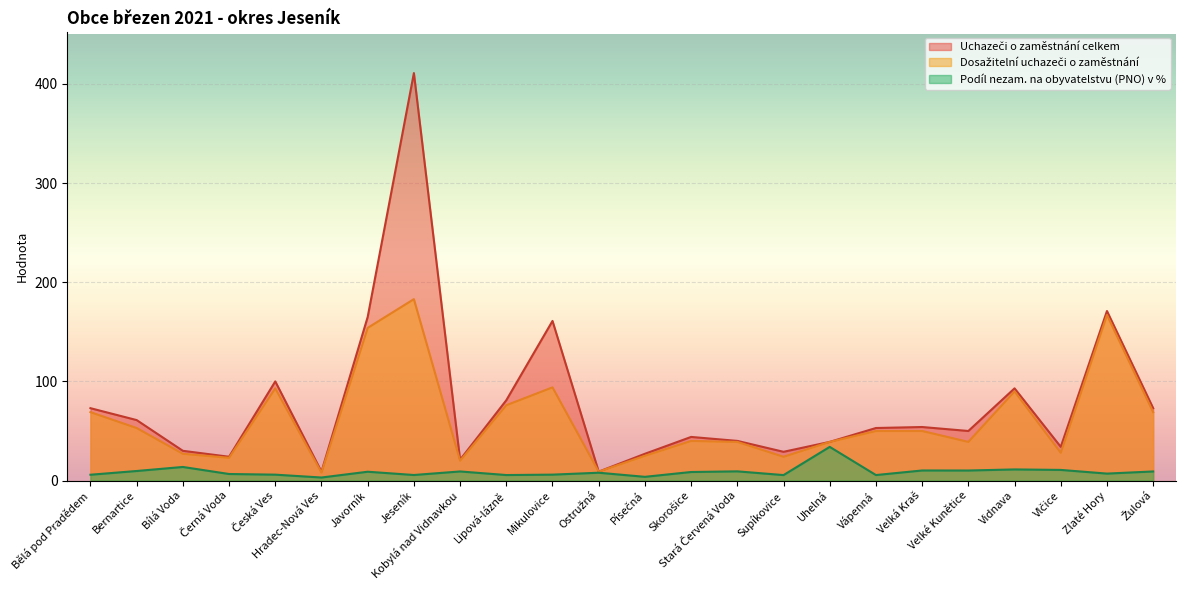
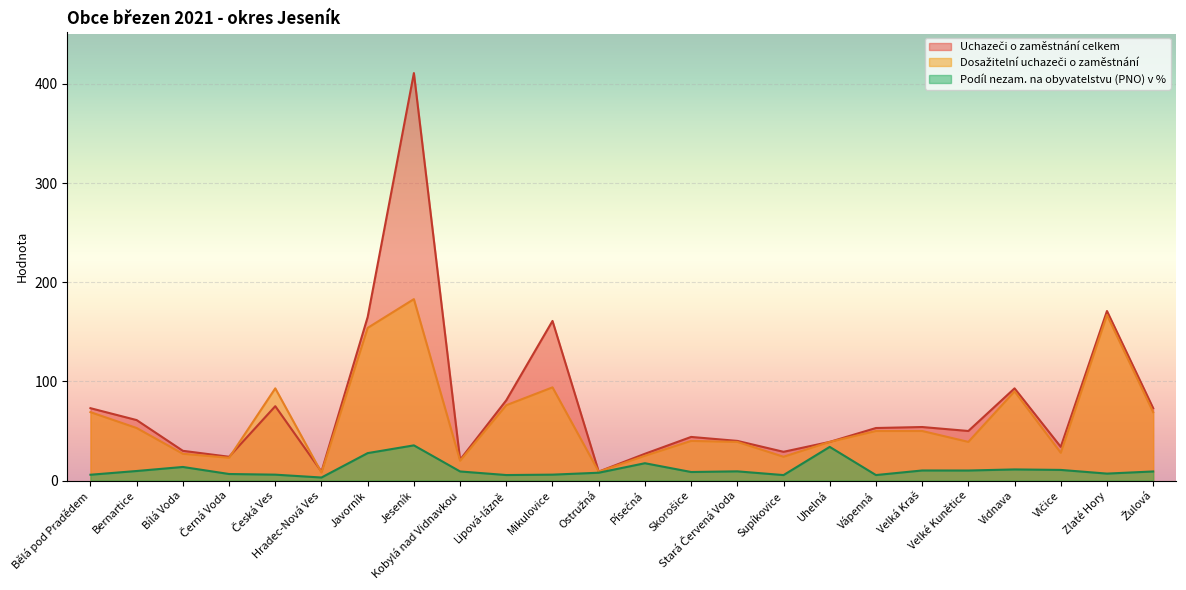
  {
    "Uchazeči o zaměstnání celkem": {
      "Bělá pod Pradědem": 70,
      "Bernartice": 60,
      "Bílá Voda": 30,
-     "Česká Ves": 100,
+     "Česká Ves": 80,
      "Javorník": 170,
      "Jeseník": 410,
      "Lipová-lázně": 80,
      "Mikulovice": 160,
      "Skorošice": 40,
      "Supíkovice": 30,
      "Vápenná": 50,
      "Velká Kraš": 50,
      "Velké Kunětice": 50,
      "Vidnava": 90,
      "Vlčice": 30,
      "Zlaté Hory": 170,
      "Žulová": 70
    },
    "Dosažitelní uchazeči o zaměstnání": {
      "Bělá pod Pradědem": 70,
      "Bernartice": 50,
      "Bílá Voda": 30,
      "Česká Ves": 90,
      "Javorník": 150,
      "Jeseník": 180,
      "Lipová-lázně": 80,
      "Mikulovice": 90,
      "Skorošice": 40,
      "Supíkovice": 20,
      "Vápenná": 50,
      "Velká Kraš": 50,
      "Velké Kunětice": 40,
      "Vidnava": 90,
      "Vlčice": 30,
      "Zlaté Hory": 170,
      "Žulová": 70
    },
    "Podíl nezam. na obyvatelstvu (PNO) v %": {
      "Bělá pod Pradědem": 10,
      "Bernartice": 10,
      "Bílá Voda": 10,
      "Černá Voda": 10,
      "Česká Ves": 10,
      "Hradec-Nová Ves": 0,
-     "Javorník": 10,
-     "Jeseník": 10,
+     "Javorník": 30,
+     "Jeseník": 40,
      "Kobylá nad Vidnavkou": 10,
      "Lipová-lázně": 10,
      "Mikulovice": 10,
-     "Písečná": 0,
+     "Písečná": 20,
      "Skorošice": 10,
      "Stará Červená Voda": 10,
      "Supíkovice": 10,
      "Uhelná": 30,
      "Vápenná": 10,
      "Velká Kraš": 10,
      "Velké Kunětice": 10,
      "Vidnava": 10,
      "Vlčice": 10,
      "Zlaté Hory": 10,
      "Žulová": 10
    }
  }
